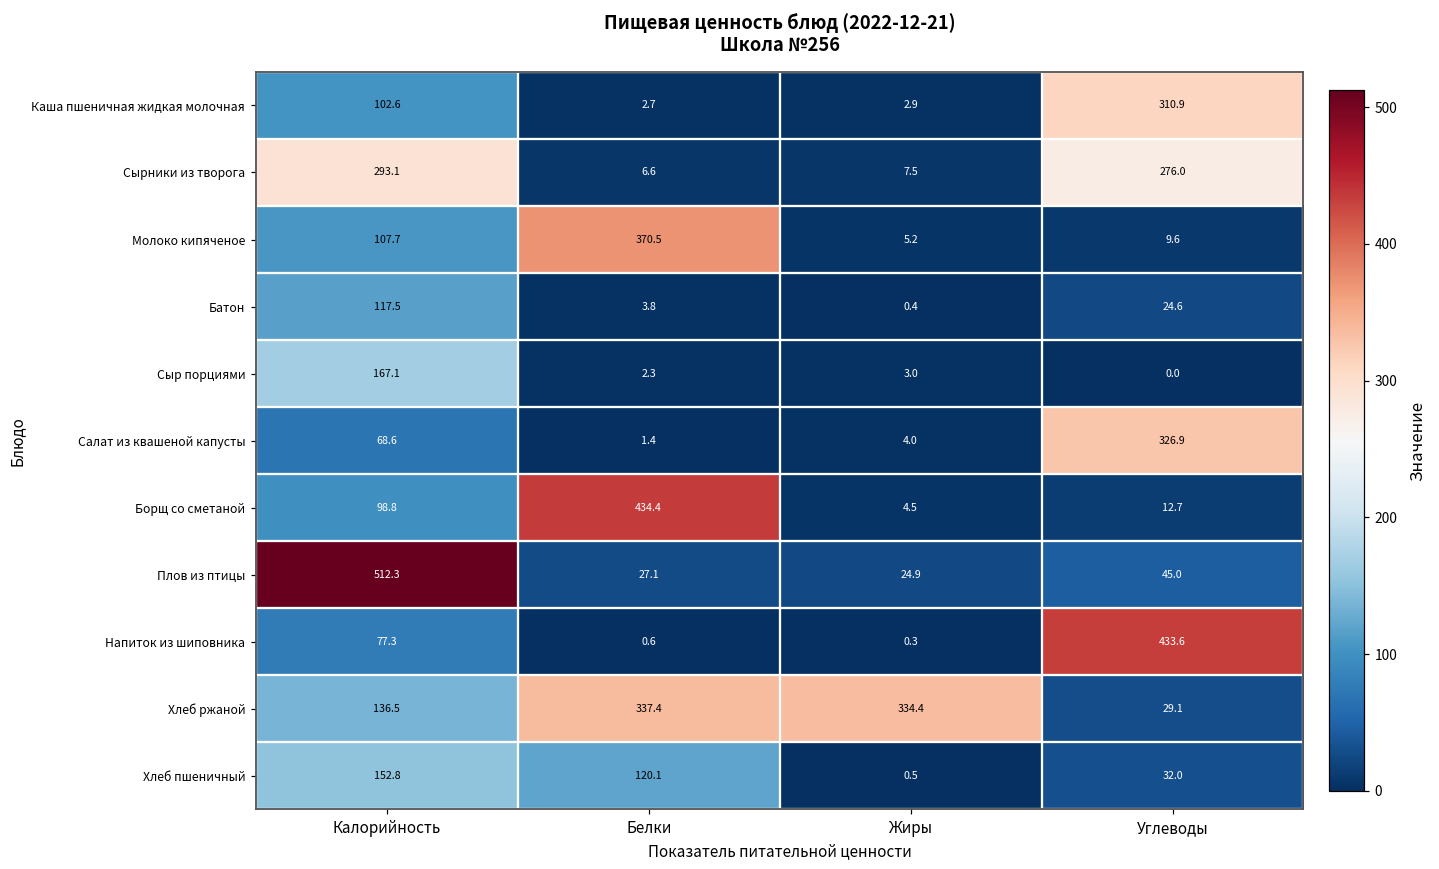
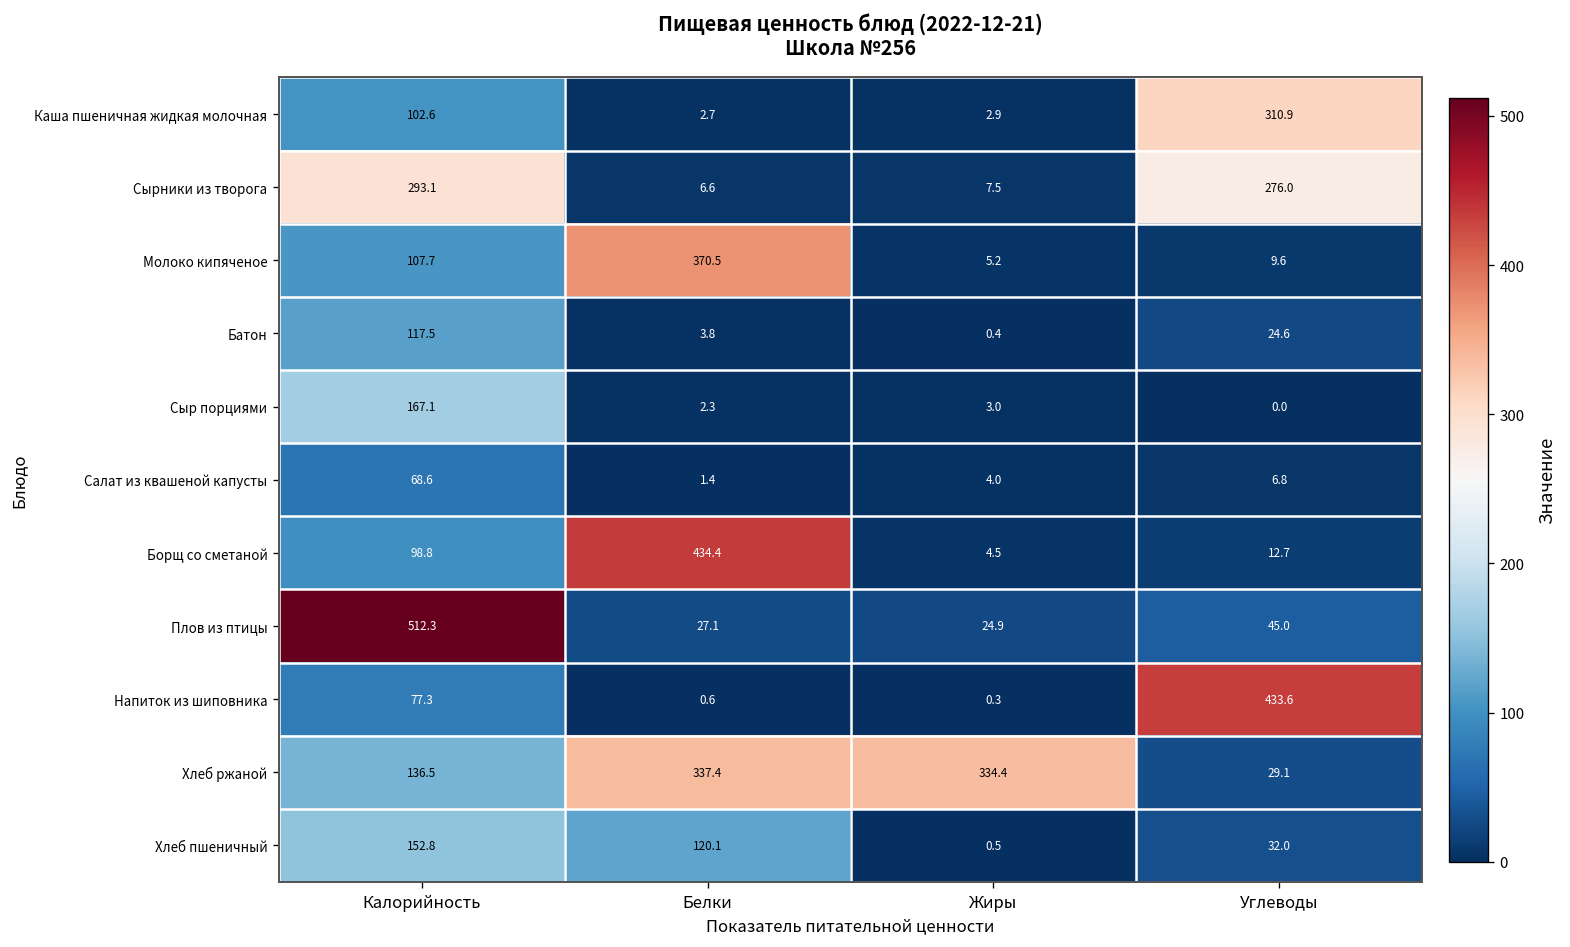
  {
    "Каша пшеничная жидкая молочная": {
      "Калорийность": 102.6,
      "Белки": 2.7,
      "Жиры": 2.9,
      "Углеводы": 310.9
    },
    "Сырники из творога": {
      "Калорийность": 293.1,
      "Белки": 6.6,
      "Жиры": 7.5,
      "Углеводы": 276.0
    },
    "Молоко кипяченое": {
      "Калорийность": 107.7,
      "Белки": 370.5,
      "Жиры": 5.2,
      "Углеводы": 9.6
    },
    "Батон": {
      "Калорийность": 117.5,
      "Белки": 3.8,
      "Жиры": 0.4,
      "Углеводы": 24.6
    },
    "Сыр порциями": {
      "Калорийность": 167.1,
      "Белки": 2.3,
      "Жиры": 3.0,
      "Углеводы": 0.0
    },
    "Салат из квашеной капусты": {
      "Калорийность": 68.6,
      "Белки": 1.4,
      "Жиры": 4.0,
-     "Углеводы": 326.9
+     "Углеводы": 6.8
    },
    "Борщ со сметаной": {
      "Калорийность": 98.8,
      "Белки": 434.4,
      "Жиры": 4.5,
      "Углеводы": 12.7
    },
    "Плов из птицы": {
      "Калорийность": 512.3,
      "Белки": 27.1,
      "Жиры": 24.9,
      "Углеводы": 45.0
    },
    "Напиток из шиповника": {
      "Калорийность": 77.3,
      "Белки": 0.6,
      "Жиры": 0.3,
      "Углеводы": 433.6
    },
    "Хлеб ржаной": {
      "Калорийность": 136.5,
      "Белки": 337.4,
      "Жиры": 334.4,
      "Углеводы": 29.1
    },
    "Хлеб пшеничный": {
      "Калорийность": 152.8,
      "Белки": 120.1,
      "Жиры": 0.5,
      "Углеводы": 32.0
    }
  }
